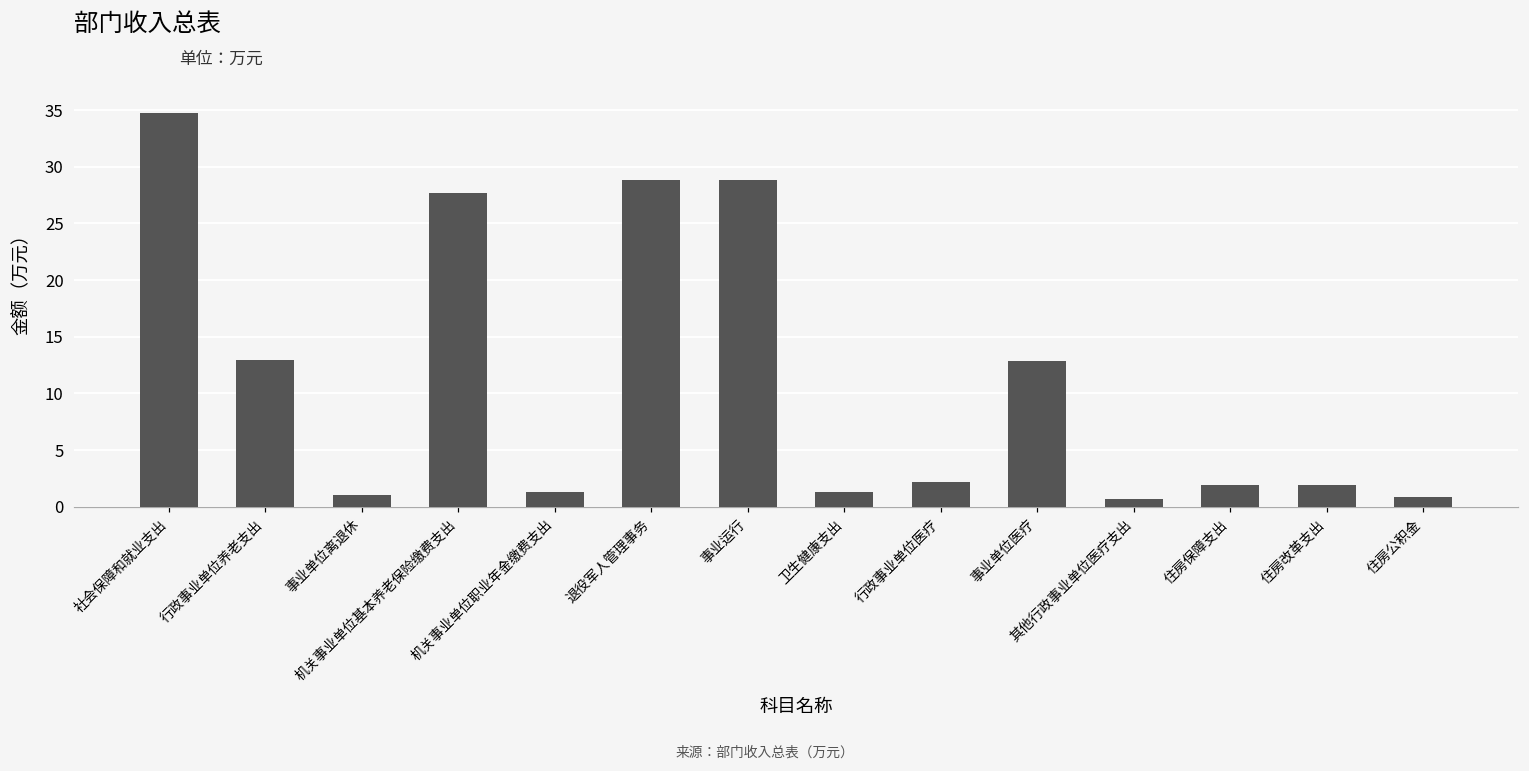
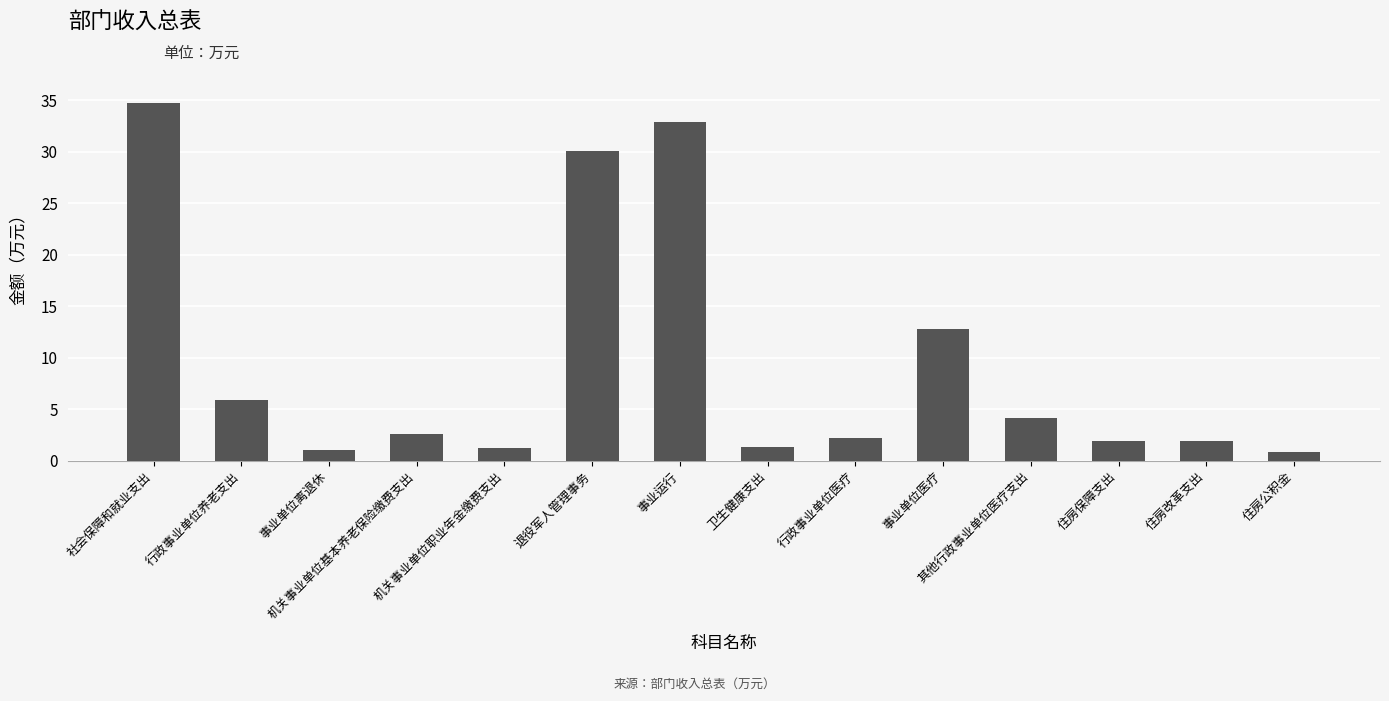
  {
    "社会保障和就业支出": 34.8,
-   "行政事业单位养老支出": 12.9,
+   "行政事业单位养老支出": 5.9,
    "事业单位离退休": 1.1,
-   "机关事业单位基本养老保险缴费支出": 27.7,
+   "机关事业单位基本养老保险缴费支出": 2.6,
    "机关事业单位职业年金缴费支出": 1.3,
-   "退役军人管理事务": 28.9,
-   "事业运行": 28.9,
+   "退役军人管理事务": 30.1,
+   "事业运行": 32.9,
    "卫生健康支出": 1.3,
    "行政事业单位医疗": 2.2,
    "事业单位医疗": 12.8,
-   "其他行政事业单位医疗支出": 0.7,
+   "其他行政事业单位医疗支出": 4.2,
    "住房保障支出": 1.9,
    "住房改革支出": 1.9,
    "住房公积金": 0.8
  }
